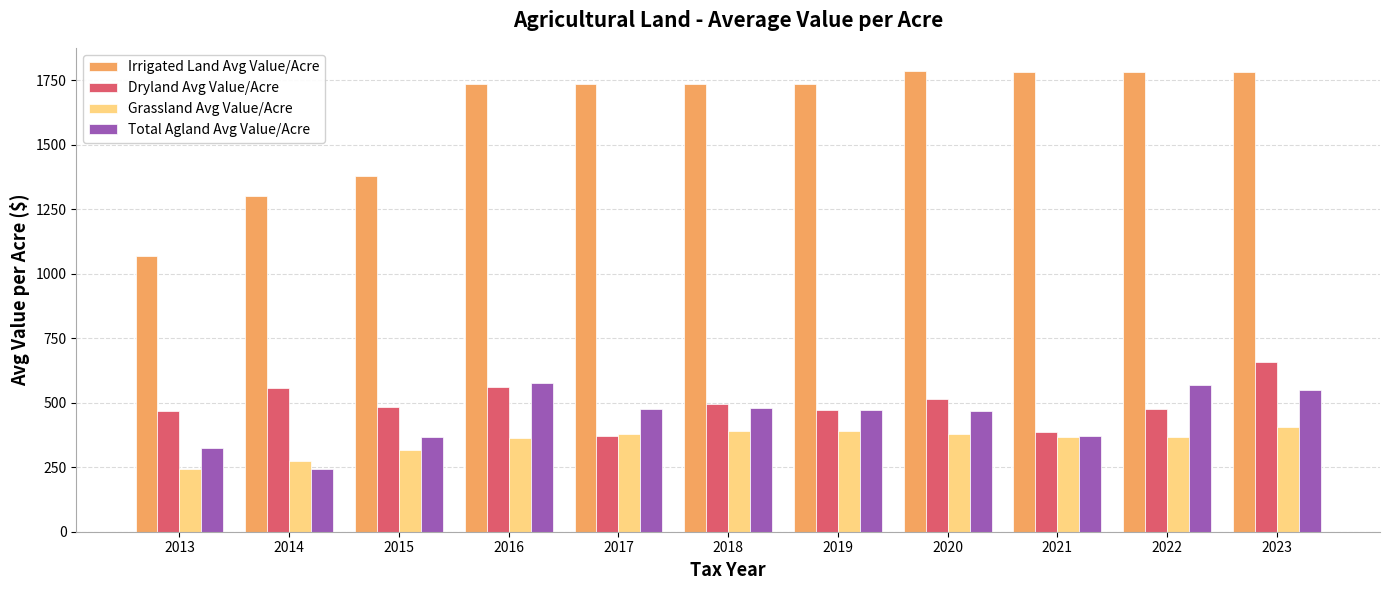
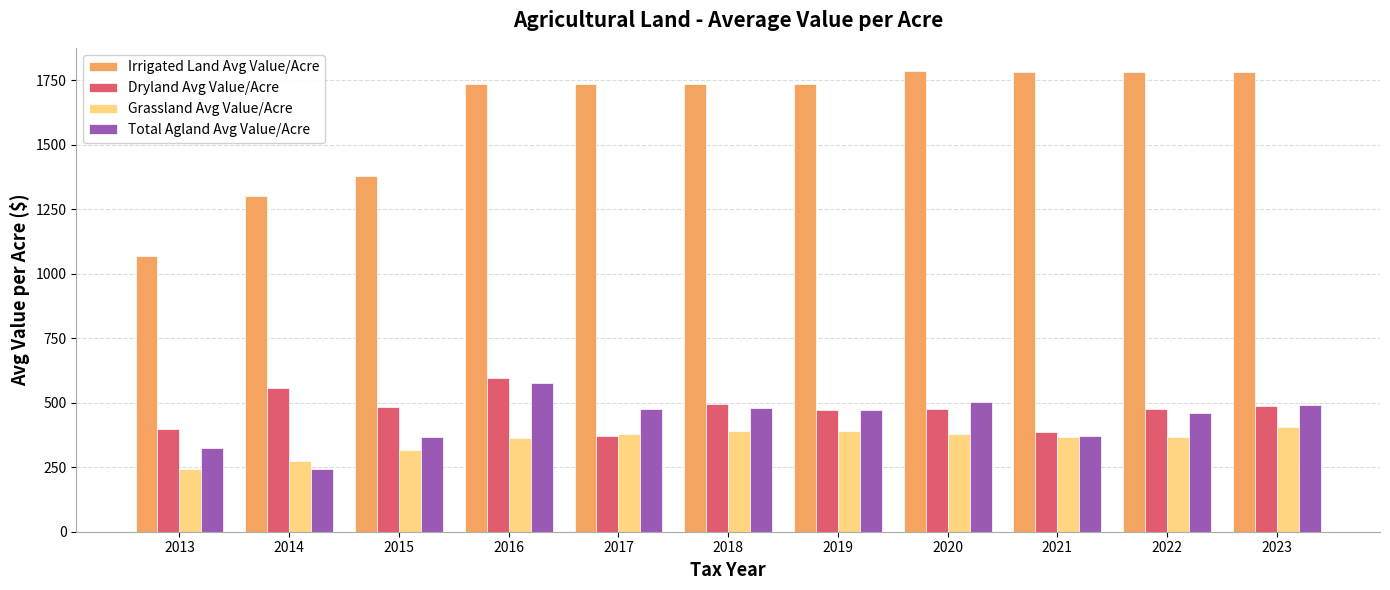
  {
    "Dryland Avg Value/Acre": {
-     "2013": 470,
+     "2013": 400,
      "2014": 560,
      "2015": 480,
-     "2016": 560,
+     "2016": 600,
      "2017": 370,
      "2018": 500,
      "2019": 470,
-     "2020": 510,
+     "2020": 470,
      "2021": 390,
      "2022": 480,
-     "2023": 660
+     "2023": 490
    },
    "Total Agland Avg Value/Acre": {
      "2013": 320,
      "2014": 240,
      "2015": 370,
      "2016": 570,
      "2017": 480,
      "2018": 480,
      "2019": 470,
-     "2020": 470,
+     "2020": 500,
      "2021": 370,
-     "2022": 570,
-     "2023": 550
+     "2022": 460,
+     "2023": 490
    }
  }
